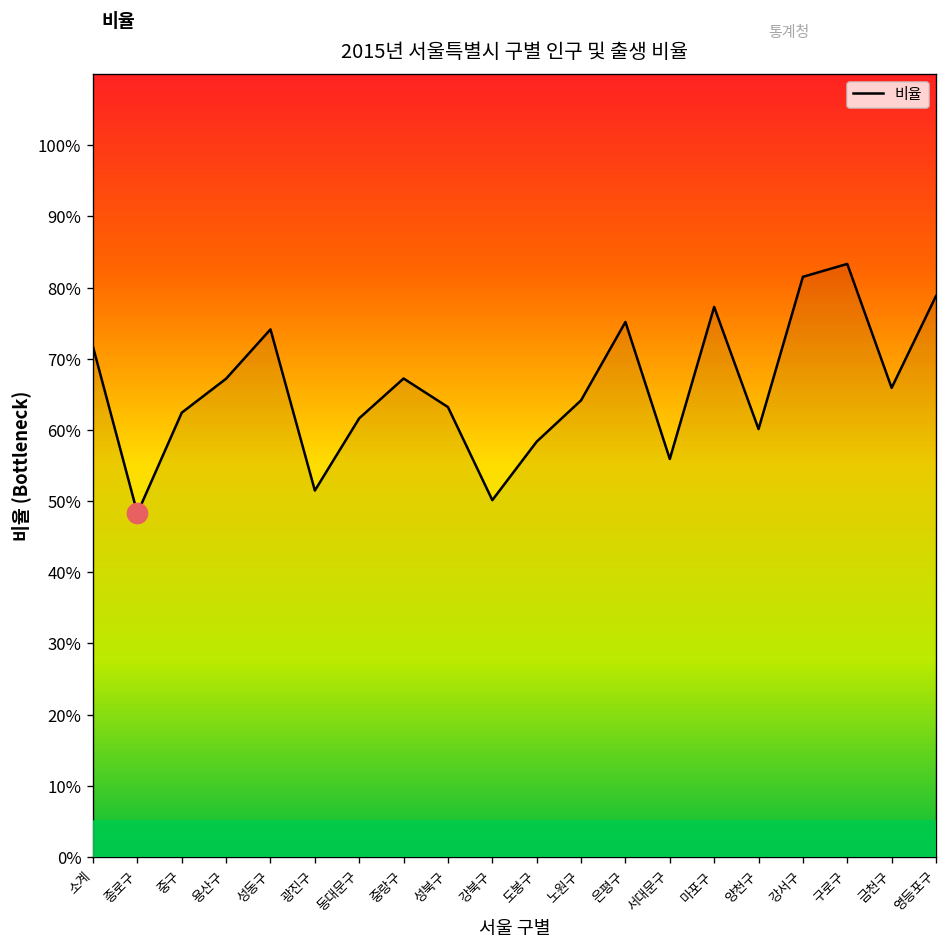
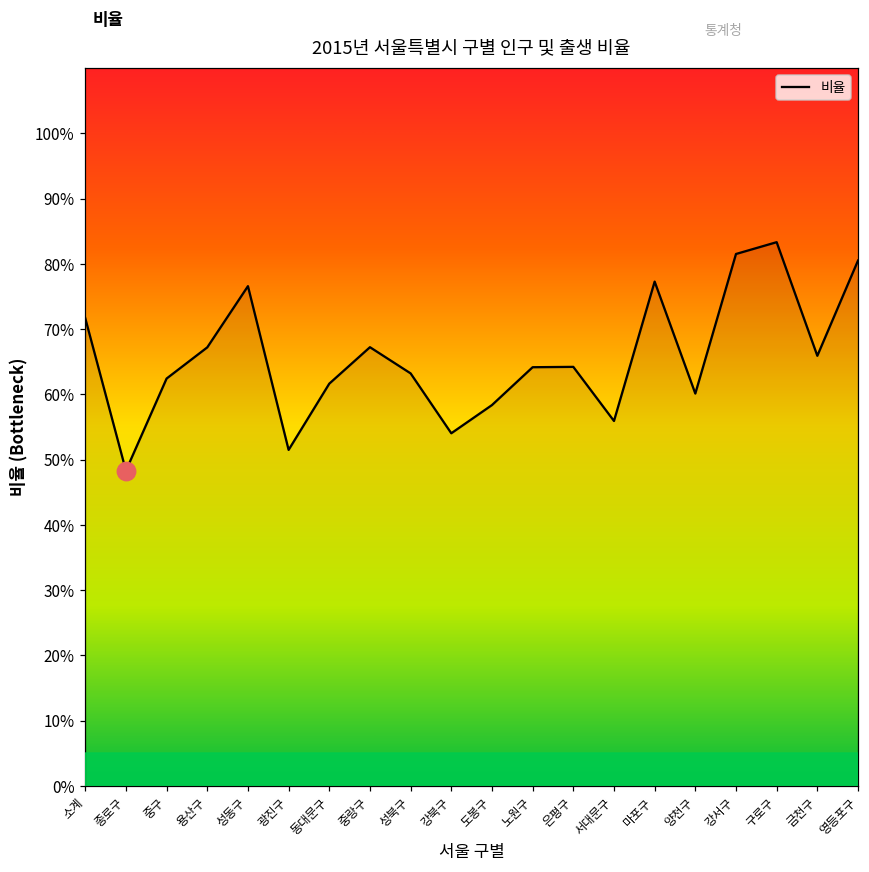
  {
    "비율": {
      "소계": "72%",
      "중구": "62%",
      "용산구": "67%",
-     "성동구": "74%",
+     "성동구": "77%",
      "광진구": "51%",
      "동대문구": "62%",
      "중랑구": "67%",
      "성북구": "63%",
-     "강북구": "50%",
+     "강북구": "54%",
      "도봉구": "58%",
      "노원구": "64%",
-     "은평구": "75%",
+     "은평구": "64%",
      "서대문구": "56%",
      "마포구": "77%",
      "양천구": "60%",
      "강서구": "82%",
      "구로구": "83%",
      "금천구": "66%",
-     "영등포구": "79%"
+     "영등포구": "81%"
    }
  }
